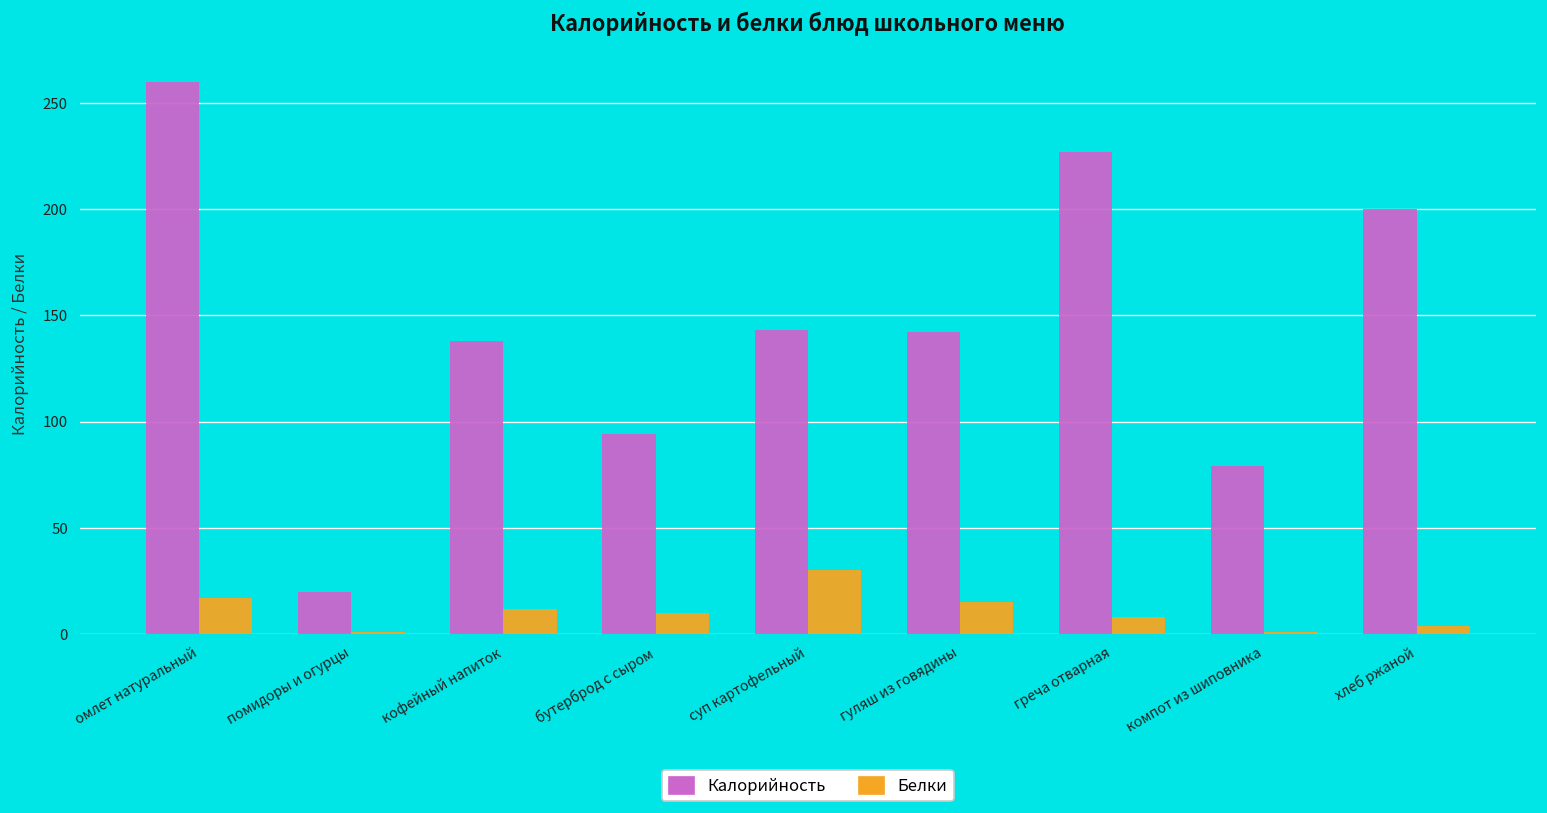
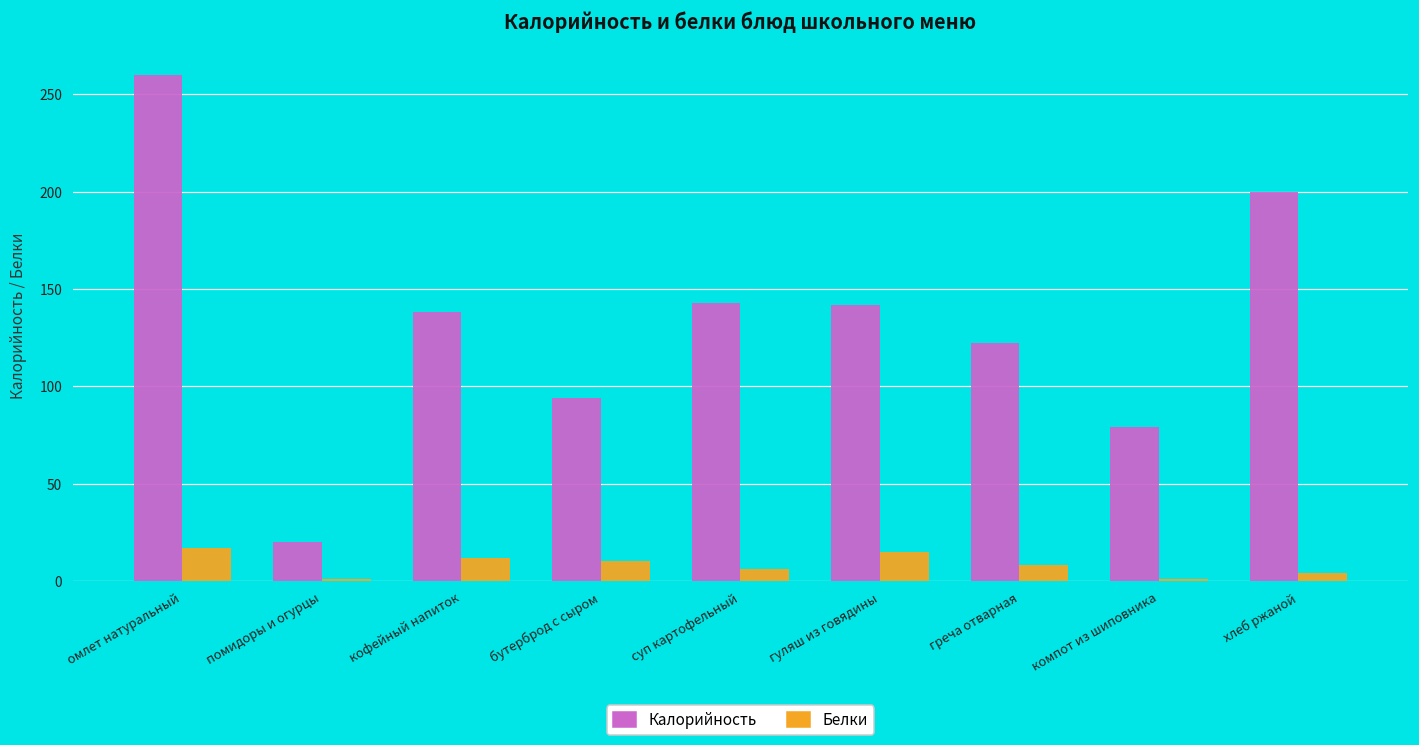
  {
    "Калорийность": {
      "омлет натуральный": 260,
      "помидоры и огурцы": 20,
      "кофейный напиток": 138,
      "бутерброд с сыром": 94,
      "суп картофельный": 143,
      "гуляш из говядины": 142,
-     "греча отварная": 227,
+     "греча отварная": 122,
      "компот из шиповника": 79,
      "хлеб ржаной": 200
    },
    "Белки": {
      "омлет натуральный": 17,
      "кофейный напиток": 12,
      "бутерброд с сыром": 10,
-     "суп картофельный": 30,
+     "суп картофельный": 6,
      "гуляш из говядины": 15,
      "греча отварная": 8,
      "хлеб ржаной": 4
    }
  }
